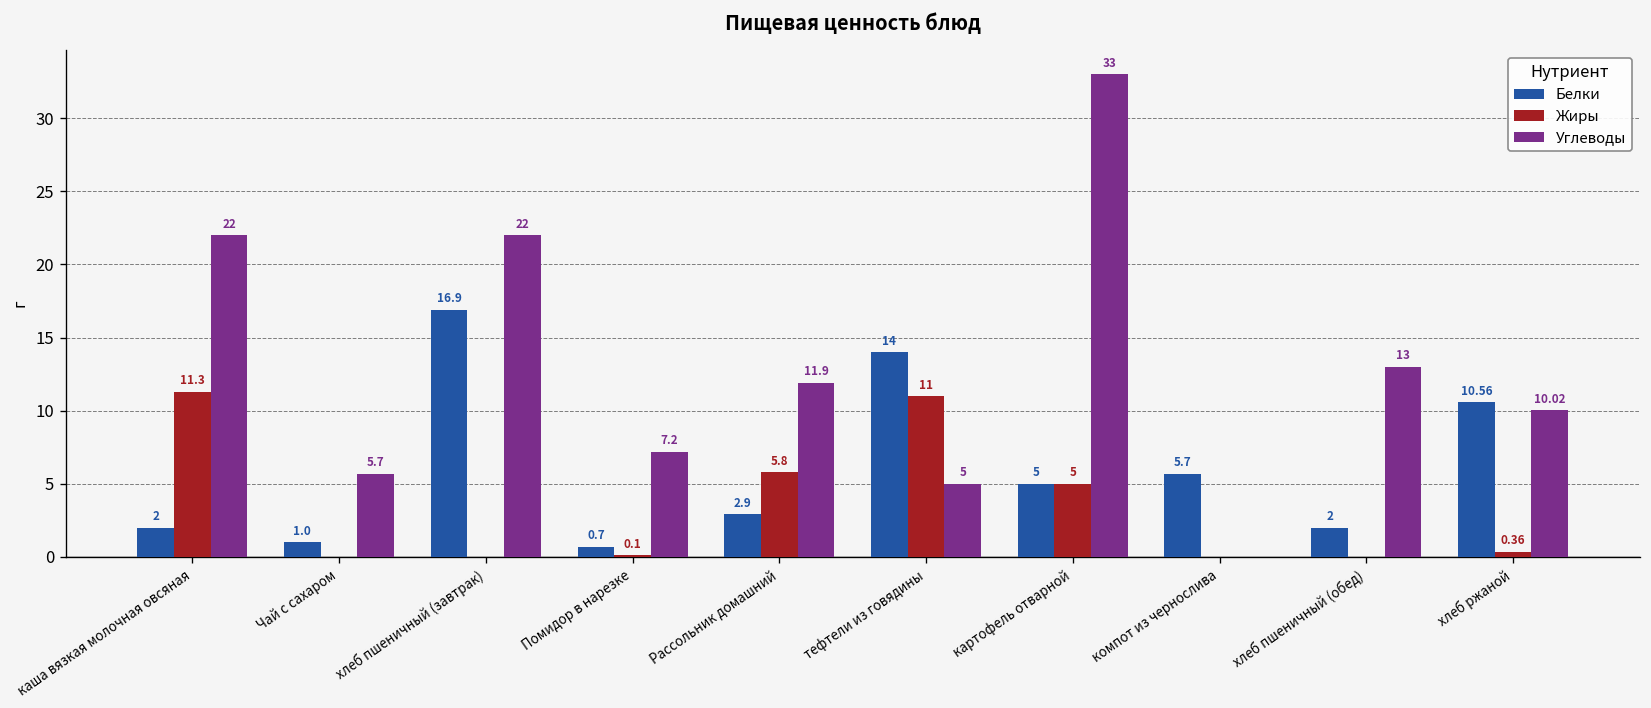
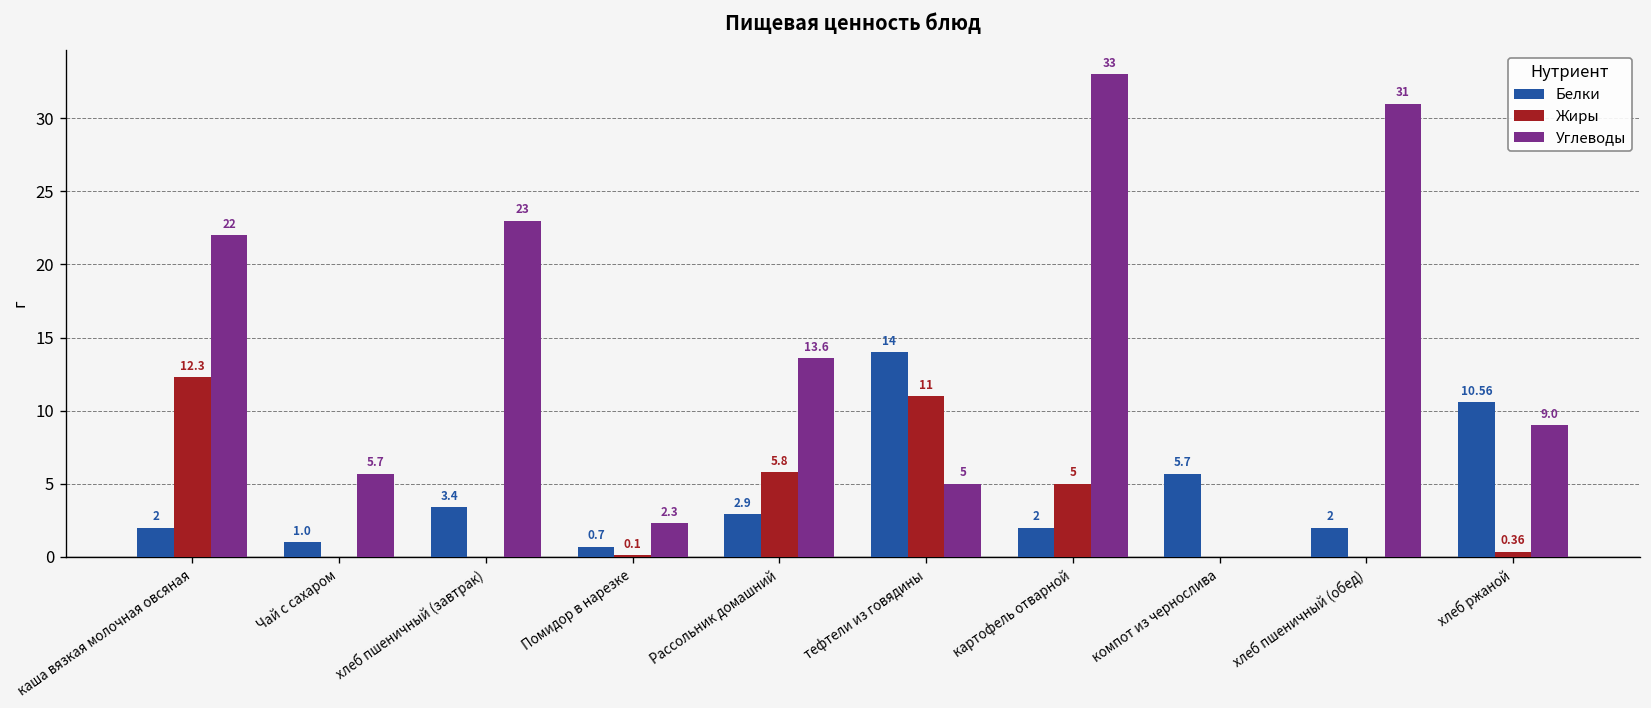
  {
    "Белки": {
      "каша вязкая молочная овсяная": 2,
      "Чай с сахаром": 1.0,
-     "хлеб пшеничный (завтрак)": 16.9,
+     "хлеб пшеничный (завтрак)": 3.4,
      "Помидор в нарезке": 0.7,
      "Рассольник домашний": 2.9,
      "тефтели из говядины": 14,
-     "картофель отварной": 5,
+     "картофель отварной": 2,
      "компот из чернослива": 5.7,
      "хлеб пшеничный (обед)": 2,
      "хлеб ржаной": 10.56
    },
    "Жиры": {
-     "каша вязкая молочная овсяная": 11.3,
+     "каша вязкая молочная овсяная": 12.3,
      "Помидор в нарезке": 0.1,
      "Рассольник домашний": 5.8,
      "тефтели из говядины": 11,
      "картофель отварной": 5,
      "хлеб ржаной": 0.36
    },
    "Углеводы": {
      "каша вязкая молочная овсяная": 22,
      "Чай с сахаром": 5.7,
-     "хлеб пшеничный (завтрак)": 22,
-     "Помидор в нарезке": 7.2,
-     "Рассольник домашний": 11.9,
+     "хлеб пшеничный (завтрак)": 23,
+     "Помидор в нарезке": 2.3,
+     "Рассольник домашний": 13.6,
      "тефтели из говядины": 5,
      "картофель отварной": 33,
-     "хлеб пшеничный (обед)": 13,
-     "хлеб ржаной": 10.02
+     "хлеб пшеничный (обед)": 31,
+     "хлеб ржаной": 9.0
    }
  }
